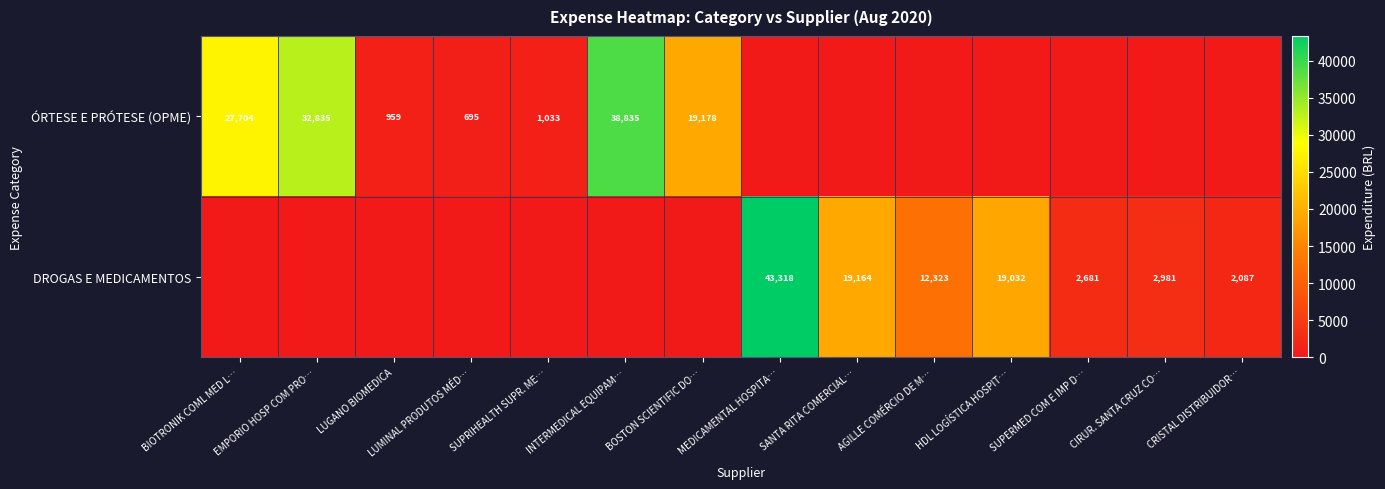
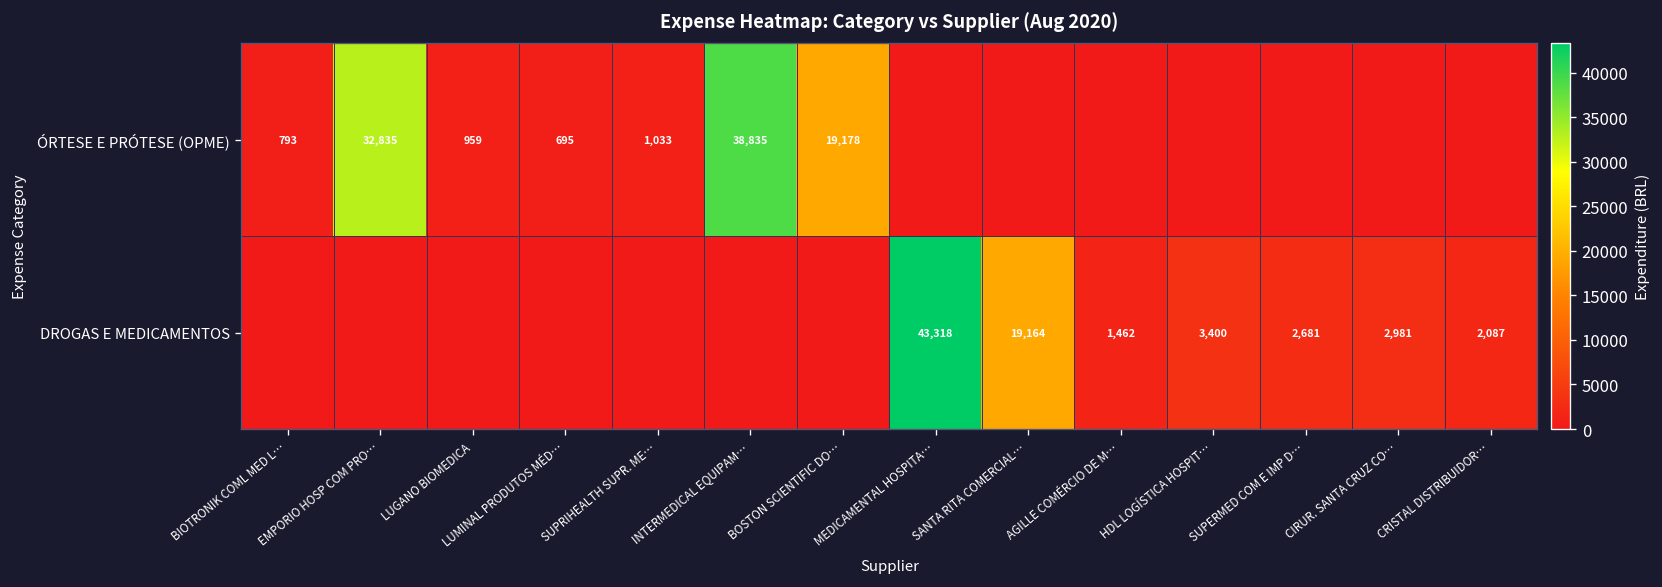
  {
    "ÓRTESE E PRÓTESE (OPME)": {
-     "BIOTRONIK COML MED L…": "27,704",
+     "BIOTRONIK COML MED L…": "793",
      "EMPORIO HOSP COM PRO…": "32,835",
      "LUGANO BIOMEDICA": "959",
      "LUMINAL PRODUTOS MÉD…": "695",
      "SUPRIHEALTH SUPR. ME…": "1,033",
      "INTERMEDICAL EQUIPAM…": "38,835",
      "BOSTON SCIENTIFIC DO…": "19,178"
    },
    "DROGAS E MEDICAMENTOS": {
      "MEDICAMENTAL HOSPITA…": "43,318",
      "SANTA RITA COMERCIAL…": "19,164",
-     "AGILLE COMÉRCIO DE M…": "12,323",
-     "HDL LOGÍSTICA HOSPIT…": "19,032",
+     "AGILLE COMÉRCIO DE M…": "1,462",
+     "HDL LOGÍSTICA HOSPIT…": "3,400",
      "SUPERMED COM E IMP D…": "2,681",
      "CIRUR. SANTA CRUZ CO…": "2,981",
      "CRISTAL DISTRIBUIDOR…": "2,087"
    }
  }
